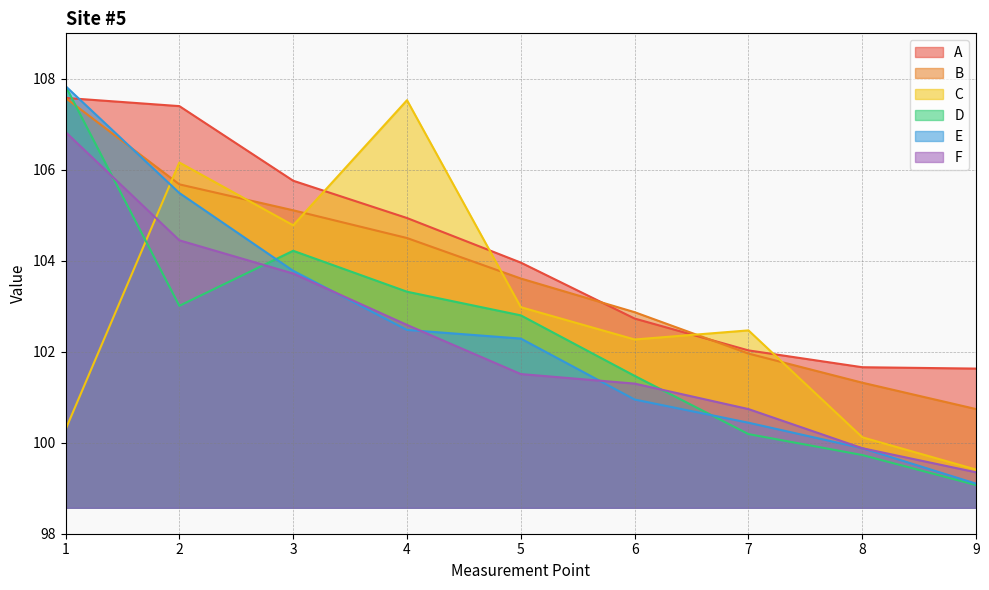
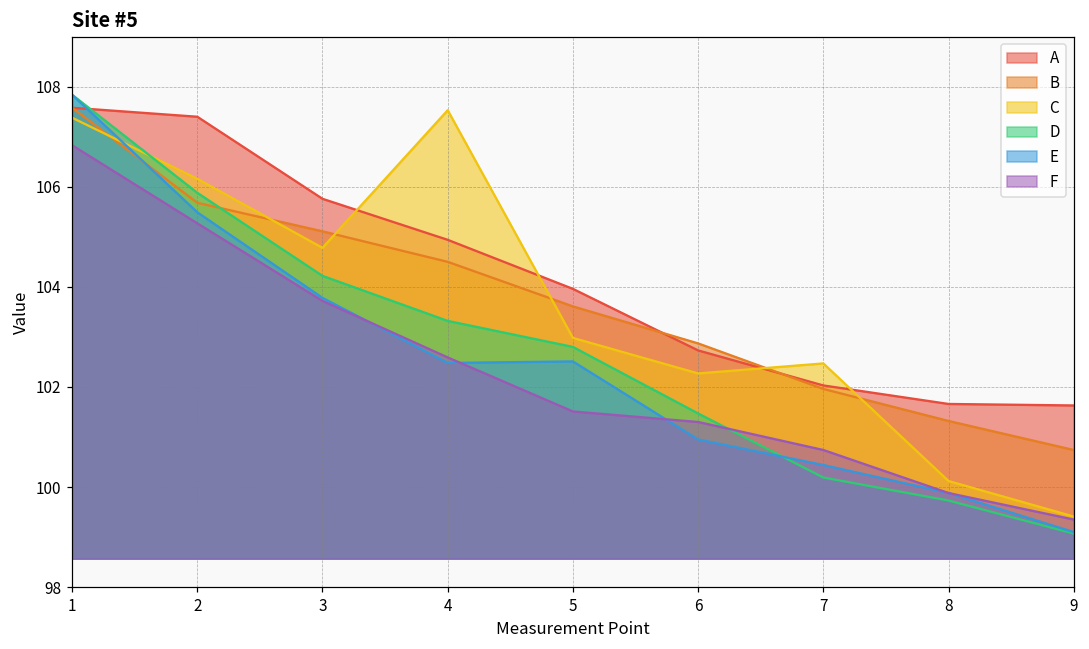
  {
    "C": {
-     "1": 100.3,
+     "1": 107.4,
      "2": 106.2,
      "3": 104.8,
      "4": 107.5,
      "5": 103.0,
      "6": 102.3,
      "7": 102.5,
      "8": 100.1,
      "9": 99.4
    },
    "D": {
-     "2": 103.0,
+     "2": 105.9,
      "3": 104.2,
      "4": 103.3,
      "5": 102.8,
      "6": 101.5,
      "7": 100.2,
      "8": 99.7
    },
    "E": {
      "2": 105.5,
      "3": 103.8,
      "4": 102.5,
-     "5": 102.3,
+     "5": 102.5,
      "6": 101.0,
      "7": 100.4
    },
    "F": {
      "1": 106.8,
-     "2": 104.5,
+     "2": 105.3,
      "3": 103.7,
      "4": 102.6,
      "5": 101.5,
      "6": 101.3,
      "7": 100.7,
      "9": 99.4
    }
  }
